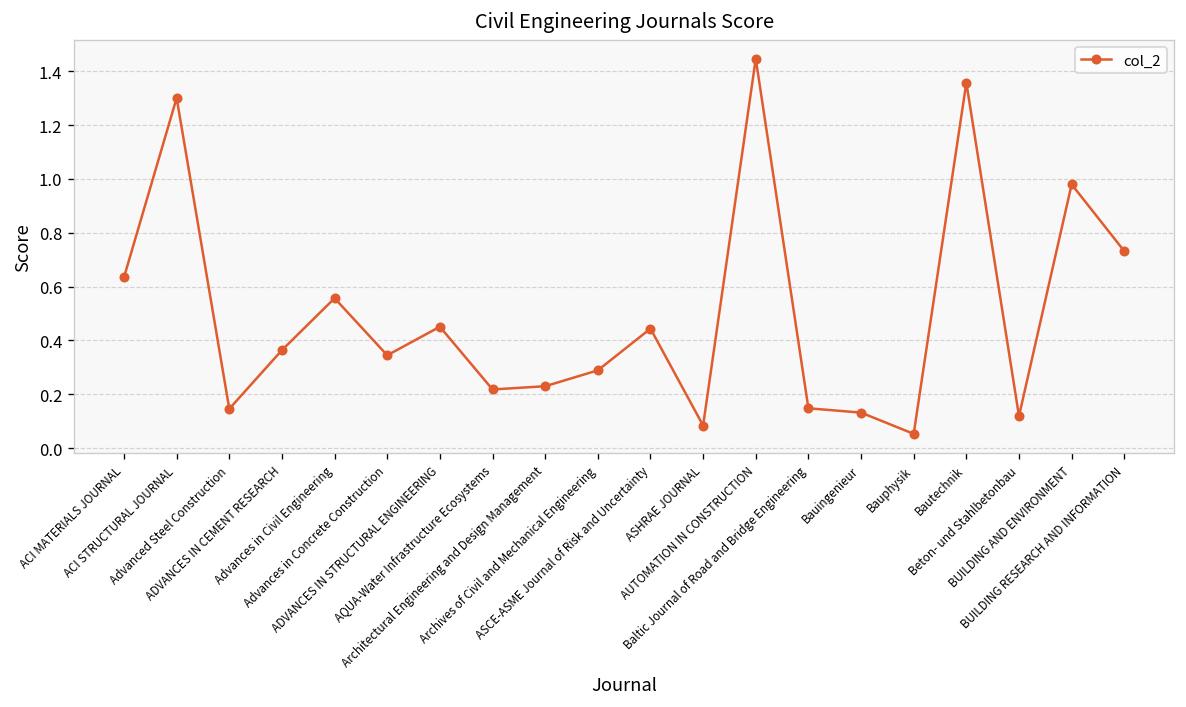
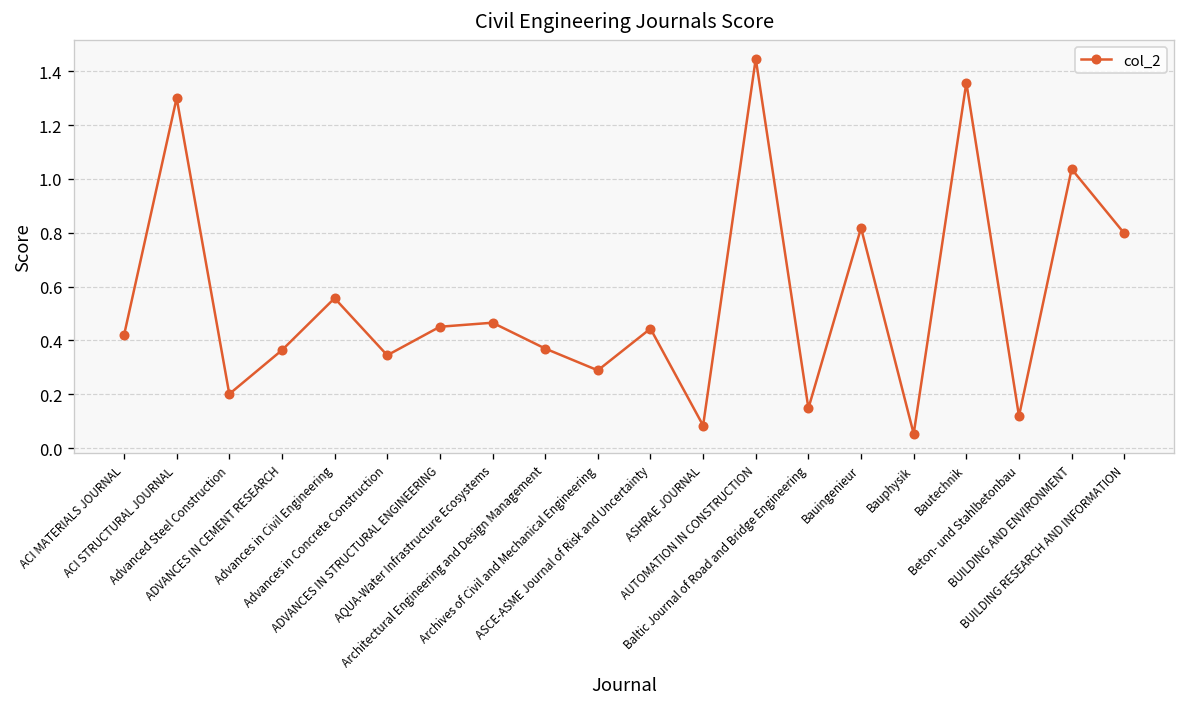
  {
-   "ACI MATERIALS JOURNAL": 0.64,
+   "ACI MATERIALS JOURNAL": 0.42,
    "ACI STRUCTURAL JOURNAL": 1.30,
-   "Advanced Steel Construction": 0.15,
+   "Advanced Steel Construction": 0.20,
    "ADVANCES IN CEMENT RESEARCH": 0.36,
    "Advances in Civil Engineering": 0.56,
    "Advances in Concrete Construction": 0.35,
    "ADVANCES IN STRUCTURAL ENGINEERING": 0.45,
-   "AQUA-Water Infrastructure Ecosystems": 0.22,
-   "Architectural Engineering and Design Management": 0.23,
+   "AQUA-Water Infrastructure Ecosystems": 0.47,
+   "Architectural Engineering and Design Management": 0.37,
    "Archives of Civil and Mechanical Engineering": 0.29,
    "ASCE-ASME Journal of Risk and Uncertainty": 0.44,
    "ASHRAE JOURNAL": 0.08,
    "AUTOMATION IN CONSTRUCTION": 1.45,
    "Baltic Journal of Road and Bridge Engineering": 0.15,
-   "Bauingenieur": 0.13,
+   "Bauingenieur": 0.82,
    "Bauphysik": 0.05,
    "Bautechnik": 1.36,
    "Beton- und Stahlbetonbau": 0.12,
-   "BUILDING AND ENVIRONMENT": 0.98,
-   "BUILDING RESEARCH AND INFORMATION": 0.73
+   "BUILDING AND ENVIRONMENT": 1.04,
+   "BUILDING RESEARCH AND INFORMATION": 0.80
  }
